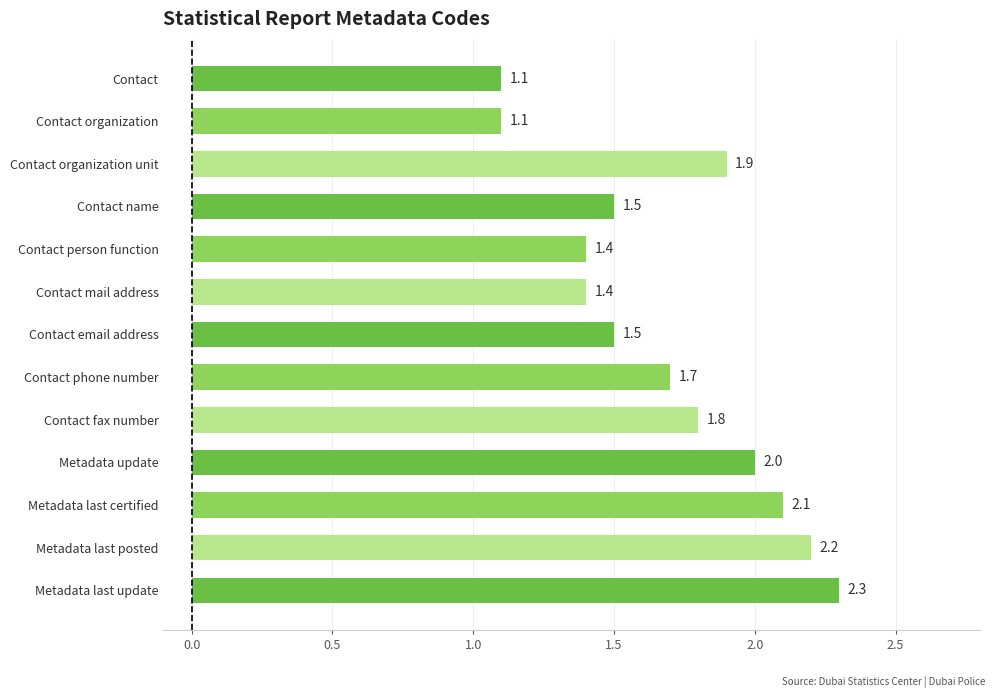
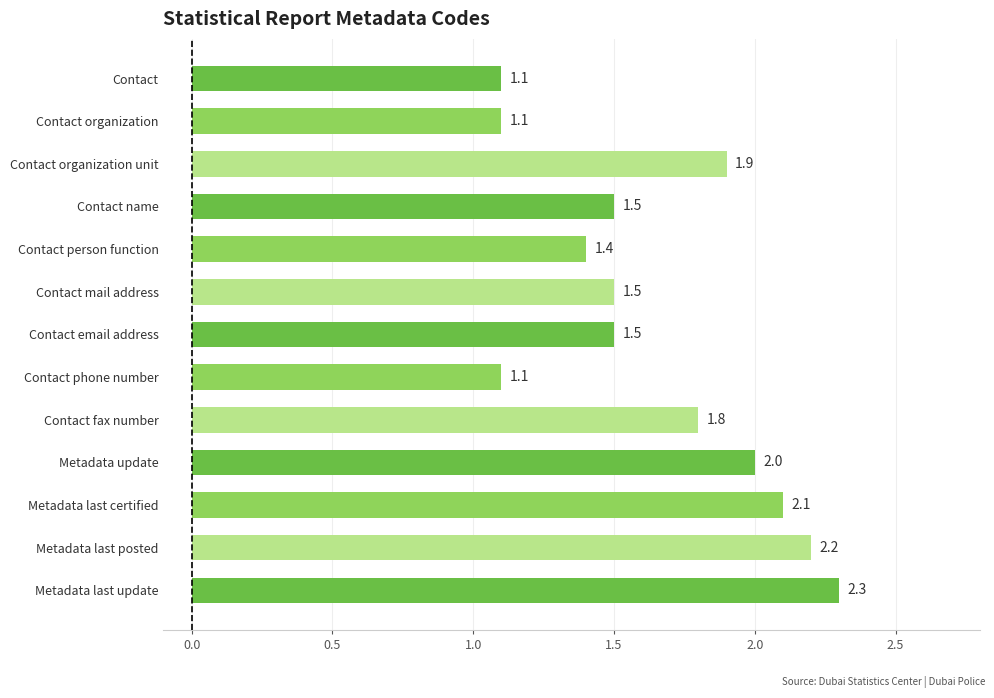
  {
    "Contact": 1.1,
    "Contact organization": 1.1,
    "Contact organization unit": 1.9,
    "Contact name": 1.5,
    "Contact person function": 1.4,
-   "Contact mail address": 1.4,
+   "Contact mail address": 1.5,
    "Contact email address": 1.5,
-   "Contact phone number": 1.7,
+   "Contact phone number": 1.1,
    "Contact fax number": 1.8,
    "Metadata update": 2.0,
    "Metadata last certified": 2.1,
    "Metadata last posted": 2.2,
    "Metadata last update": 2.3
  }
